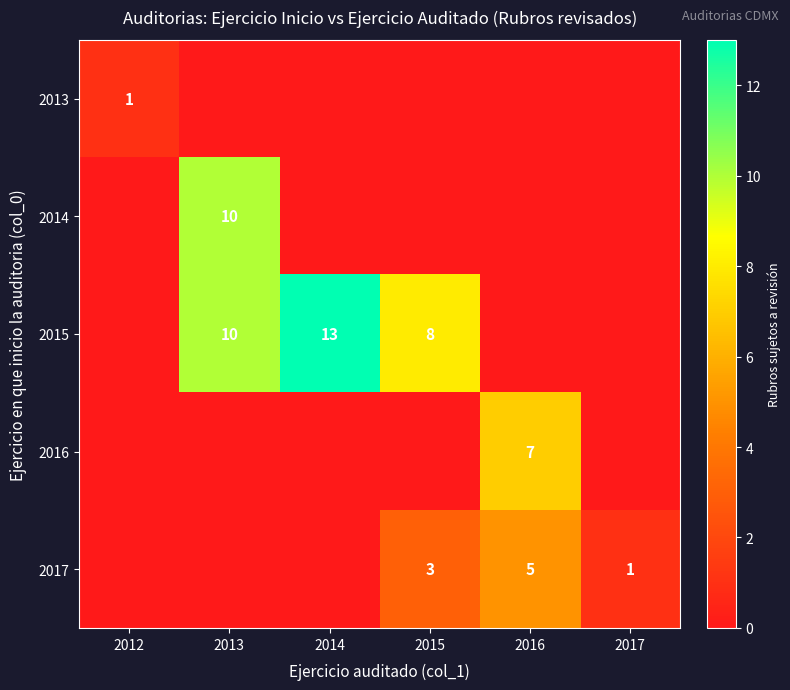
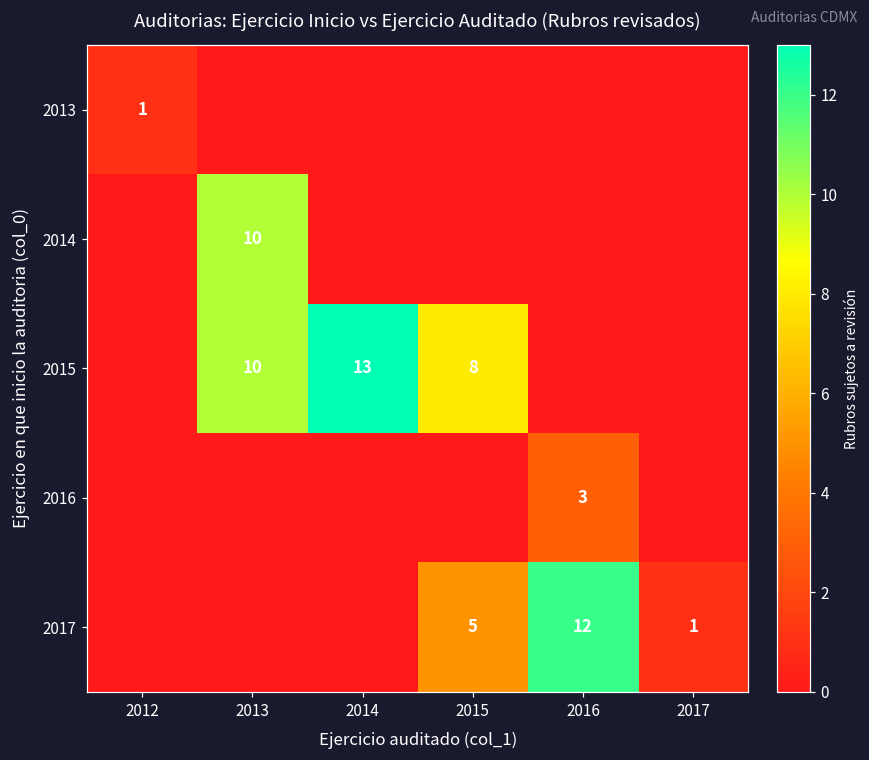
  {
    "2013": {
      "2012": 1
    },
    "2014": {
      "2013": 10
    },
    "2015": {
      "2013": 10,
      "2014": 13,
      "2015": 8
    },
    "2016": {
-     "2016": 7
+     "2016": 3
    },
    "2017": {
-     "2015": 3,
-     "2016": 5,
+     "2015": 5,
+     "2016": 12,
      "2017": 1
    }
  }
